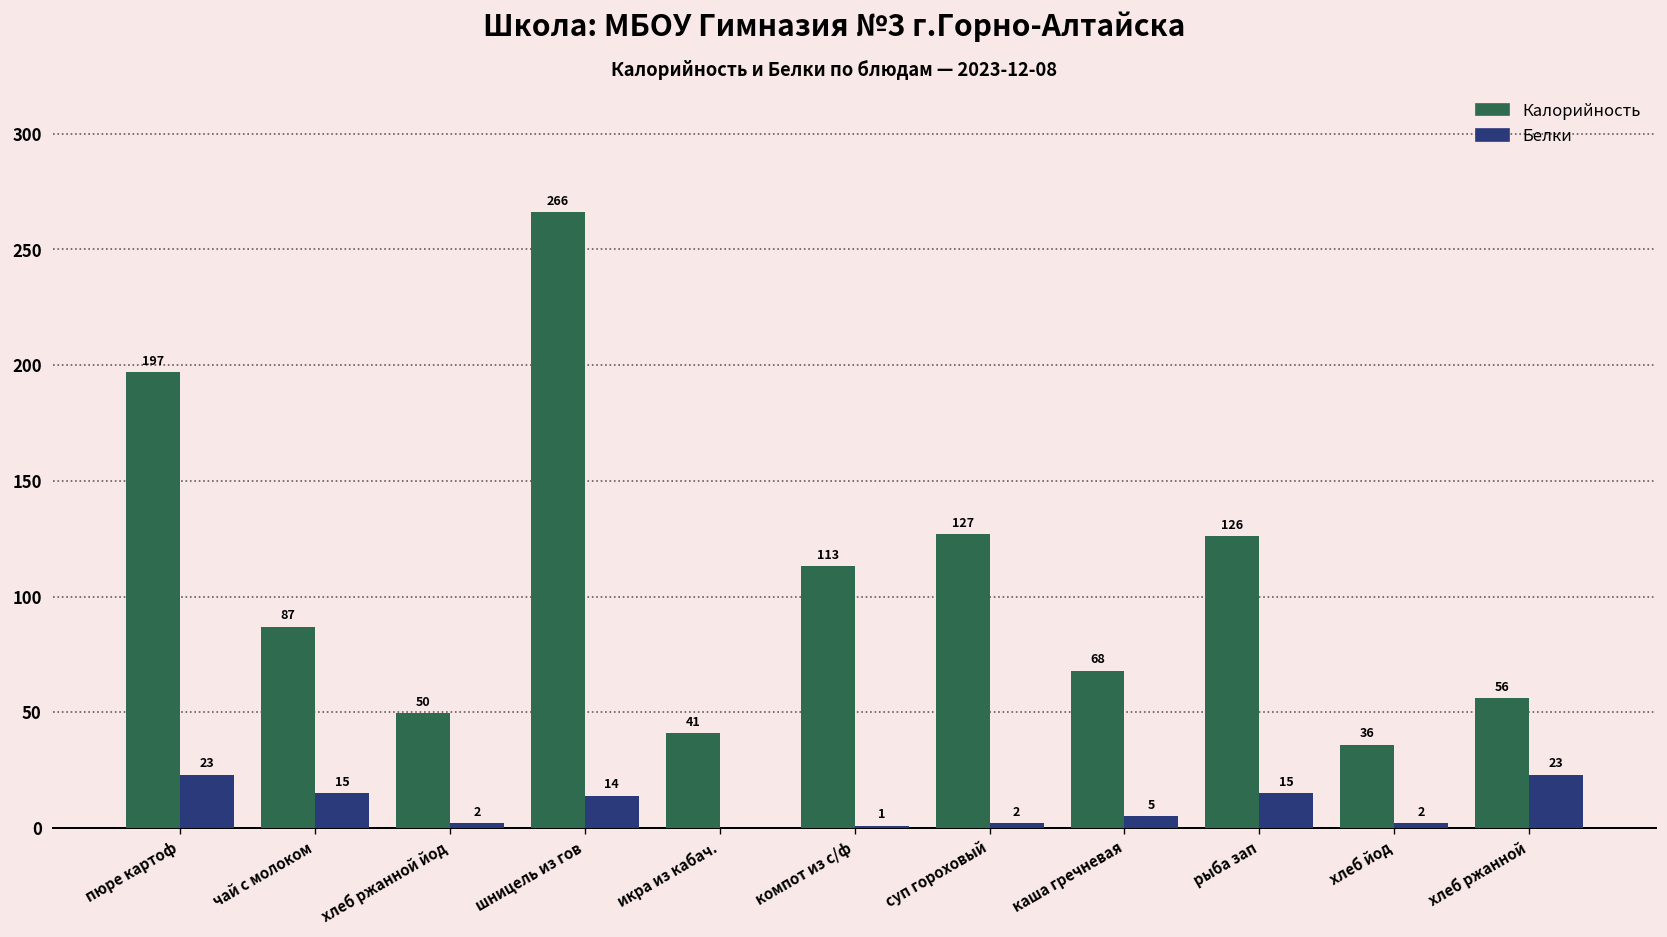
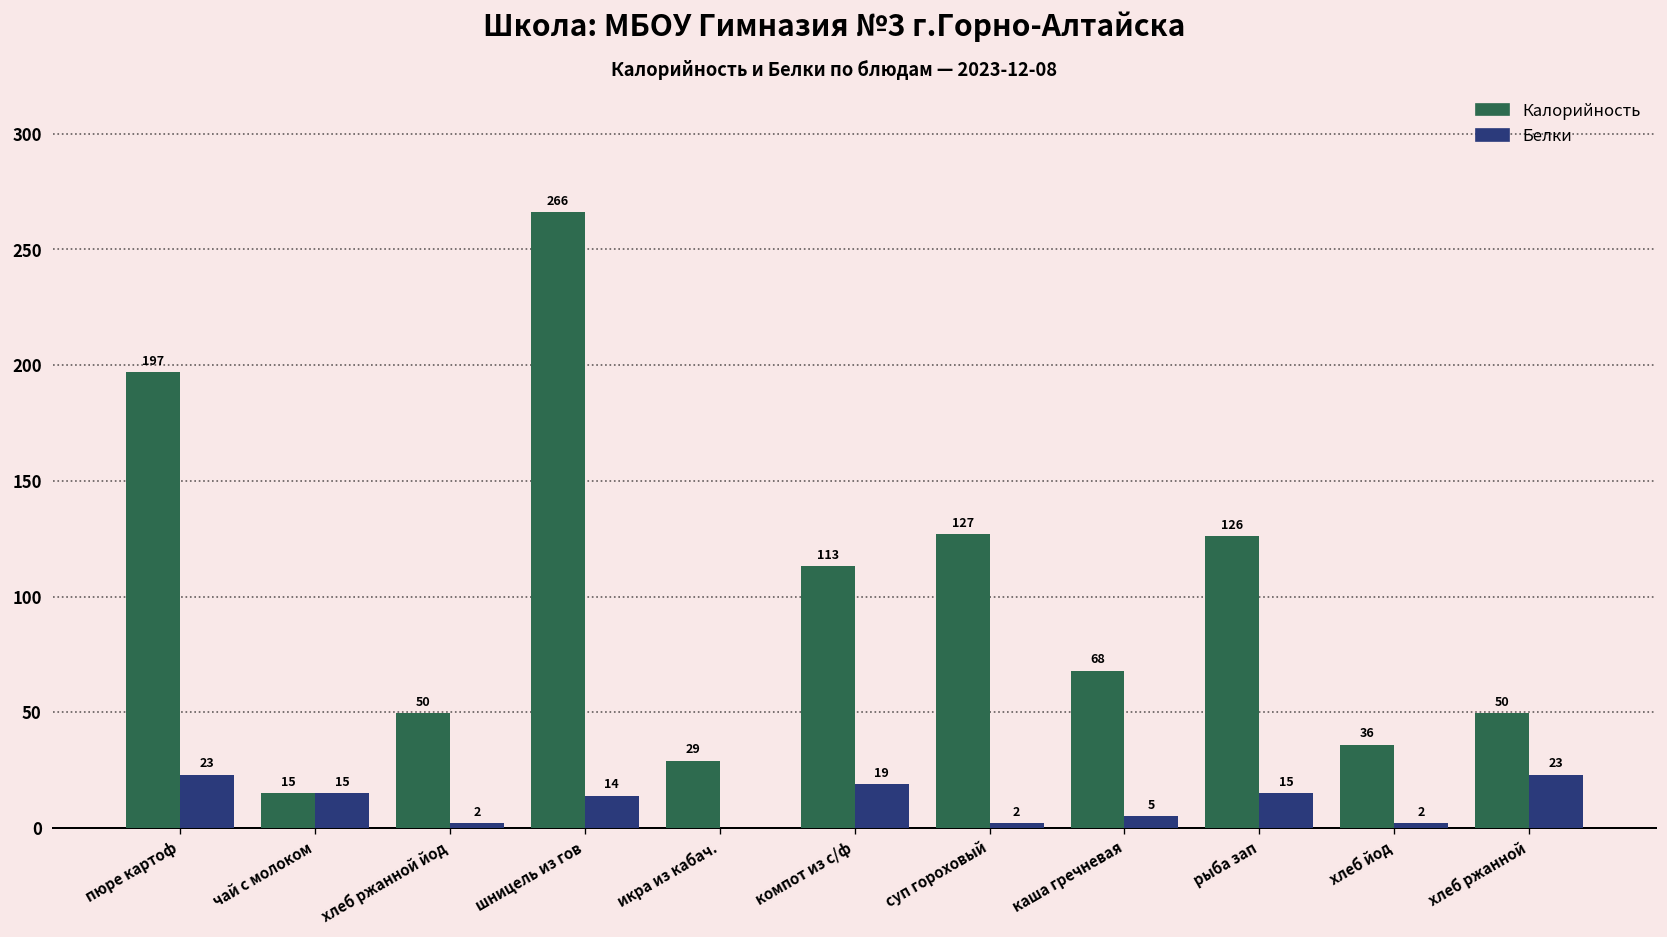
  {
    "Калорийность": {
      "пюре картоф": 197,
-     "чай с молоком": 87,
+     "чай с молоком": 15,
      "хлеб ржанной йод": 50,
      "шницель из гов": 266,
-     "икра из кабач.": 41,
+     "икра из кабач.": 29,
      "компот из с/ф": 113,
      "суп гороховый": 127,
      "каша гречневая": 68,
      "рыба зап": 126,
      "хлеб йод": 36,
-     "хлеб ржанной": 56
+     "хлеб ржанной": 50
    },
    "Белки": {
      "пюре картоф": 23,
      "чай с молоком": 15,
      "хлеб ржанной йод": 2,
      "шницель из гов": 14,
-     "компот из с/ф": 1,
+     "компот из с/ф": 19,
      "суп гороховый": 2,
      "каша гречневая": 5,
      "рыба зап": 15,
      "хлеб йод": 2,
      "хлеб ржанной": 23
    }
  }
